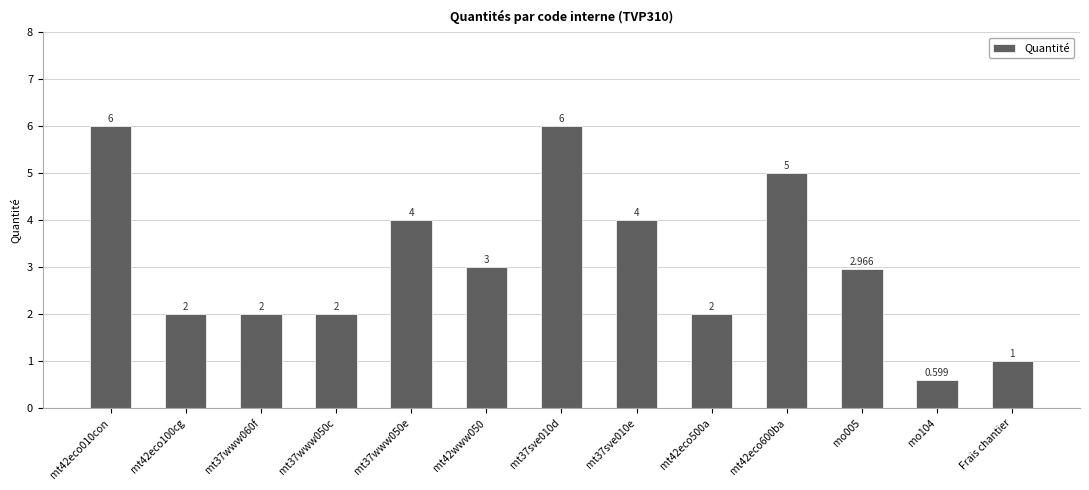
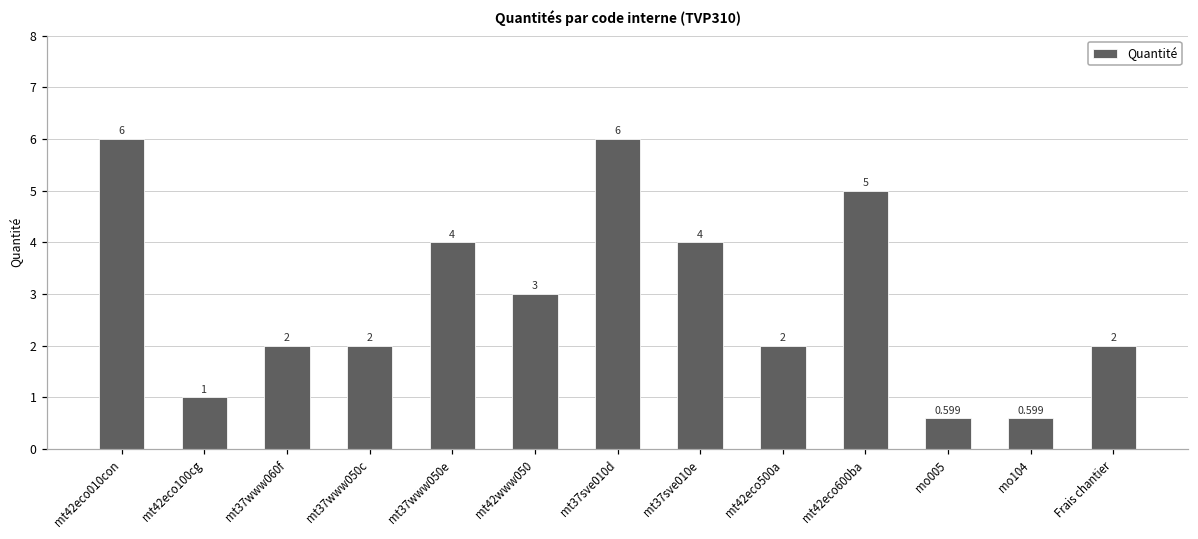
  {
    "mt42eco010con": 6,
-   "mt42eco100cg": 2,
+   "mt42eco100cg": 1,
    "mt37www060f": 2,
    "mt37www050c": 2,
    "mt37www050e": 4,
    "mt42www050": 3,
    "mt37sve010d": 6,
    "mt37sve010e": 4,
    "mt42eco500a": 2,
    "mt42eco600ba": 5,
-   "mo005": 2.966,
+   "mo005": 0.599,
    "mo104": 0.599,
-   "Frais chantier": 1
+   "Frais chantier": 2
  }
